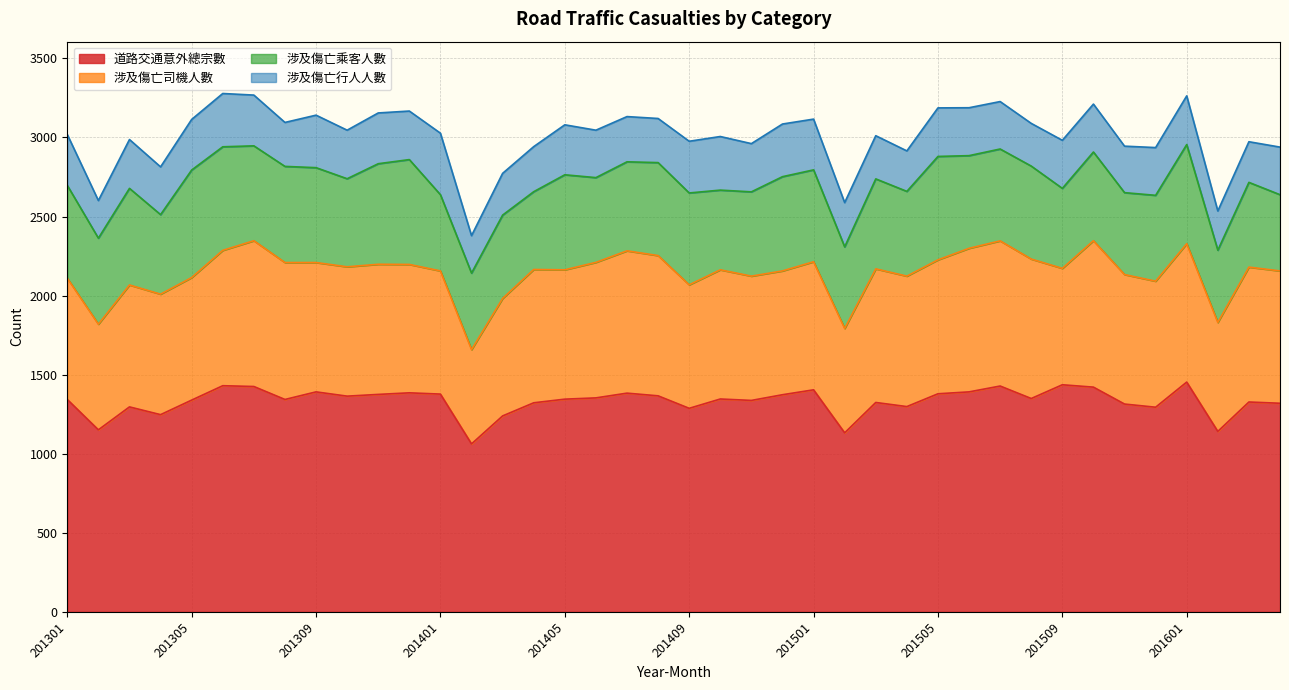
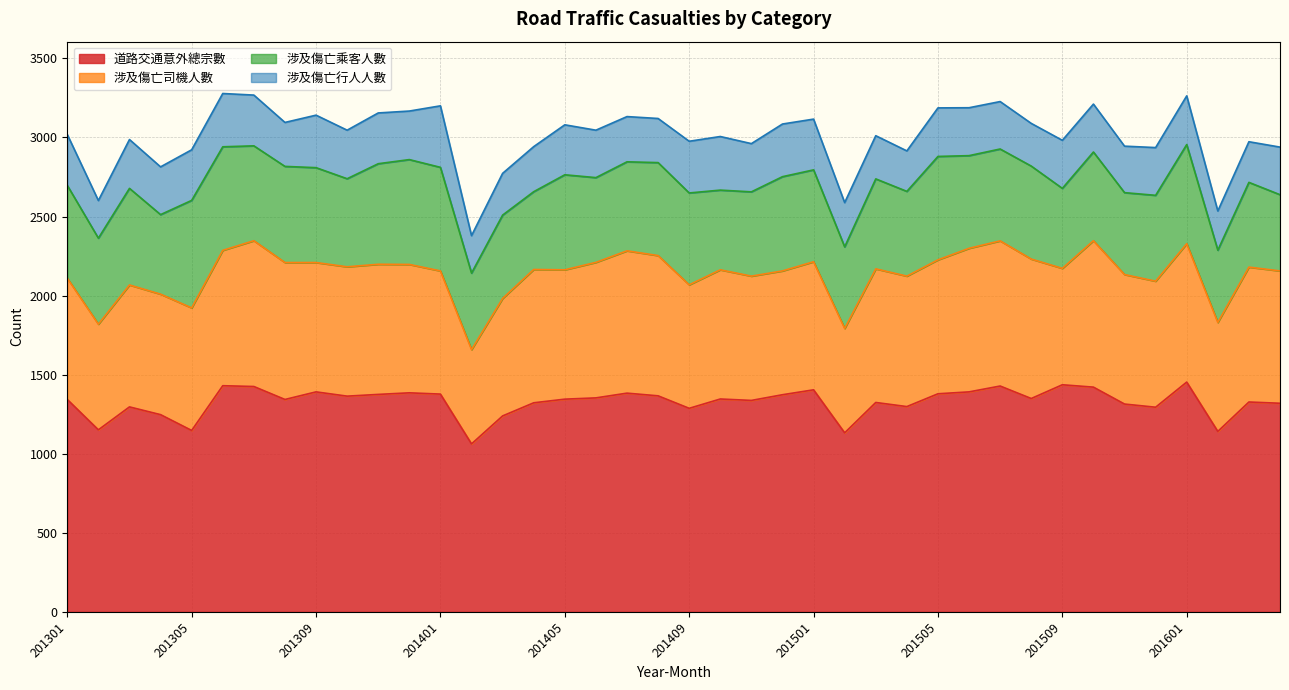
  {
    "道路交通意外總宗數": {
      "201301": 1340,
-     "201305": 1340,
+     "201305": 1150,
      "201309": 1390,
      "201401": 1380,
      "201405": 1350,
      "201409": 1290,
      "201501": 1400,
      "201505": 1380,
      "201509": 1440,
      "201601": 1450
    },
    "涉及傷亡司機人數": {
      "201301": 770,
      "201305": 780,
      "201309": 820,
      "201401": 780,
      "201405": 820,
      "201409": 780,
      "201501": 810,
      "201505": 850,
      "201509": 740,
      "201601": 880
    },
    "涉及傷亡乘客人數": {
      "201301": 590,
      "201305": 680,
      "201309": 600,
-     "201401": 480,
+     "201401": 660,
      "201405": 600,
      "201409": 580,
      "201501": 580,
      "201505": 650,
      "201509": 510,
      "201601": 630
    },
    "涉及傷亡行人人數": {
      "201301": 320,
      "201305": 320,
      "201309": 330,
      "201401": 390,
      "201405": 320,
      "201409": 330,
      "201501": 320,
      "201505": 310,
      "201509": 300,
      "201601": 310
    }
  }
